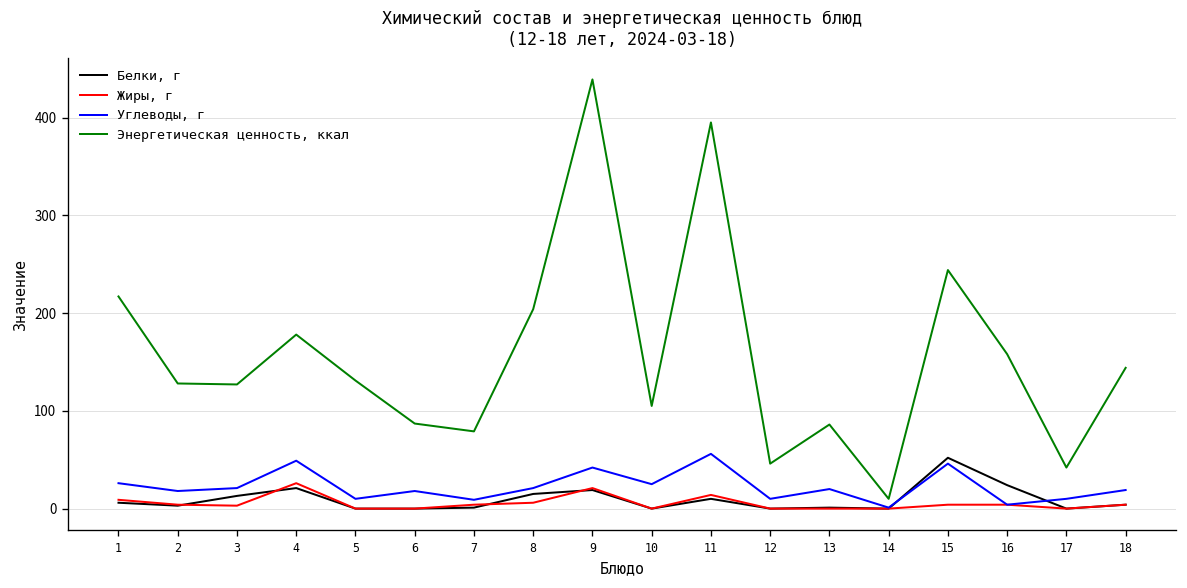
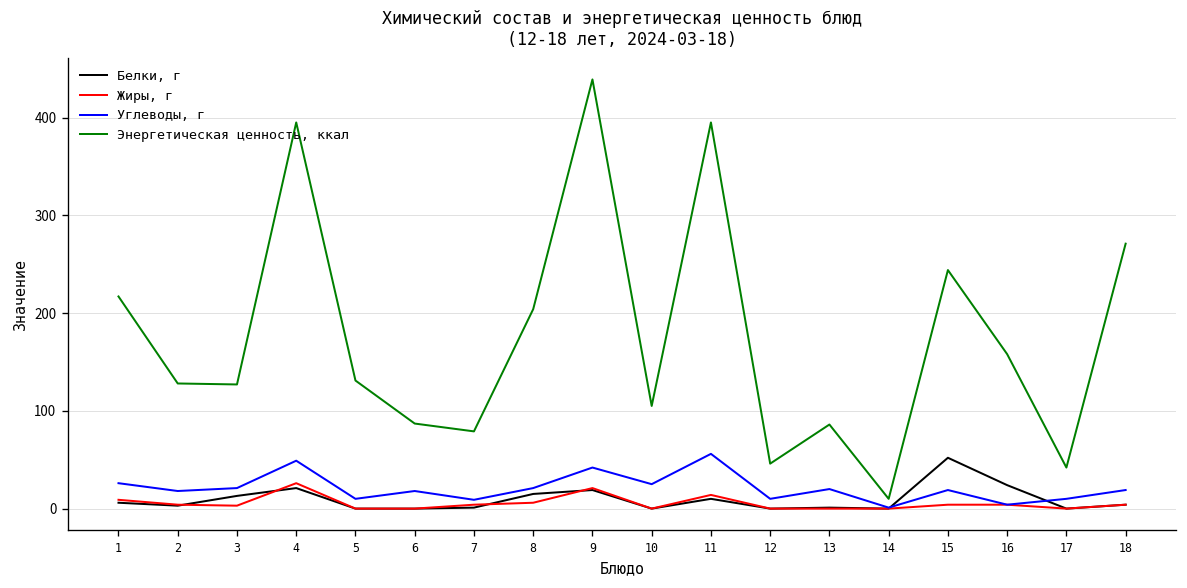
  {
    "Белки, г": {
      "3": 10,
      "4": 20,
      "8": 20,
      "11": 10,
      "15": 50,
      "16": 20
    },
    "Жиры, г": {
      "3": 0,
      "4": 30,
      "8": 10,
      "11": 10,
      "15": 0
    },
    "Углеводы, г": {
      "1": 30,
      "2": 20,
      "3": 20,
      "4": 50,
      "5": 10,
      "6": 20,
      "7": 10,
      "8": 20,
      "9": 40,
      "10": 30,
      "11": 60,
      "12": 10,
      "13": 20,
-     "15": 50,
+     "15": 20,
      "17": 10,
      "18": 20
    },
    "Энергетическая ценность, ккал": {
      "1": 220,
      "2": 130,
      "3": 130,
-     "4": 180,
+     "4": 400,
      "5": 130,
      "6": 90,
      "7": 80,
      "8": 200,
      "9": 440,
      "10": 110,
      "11": 400,
      "12": 50,
      "13": 90,
      "14": 10,
      "15": 240,
      "16": 160,
      "17": 40,
-     "18": 140
+     "18": 270
    }
  }
